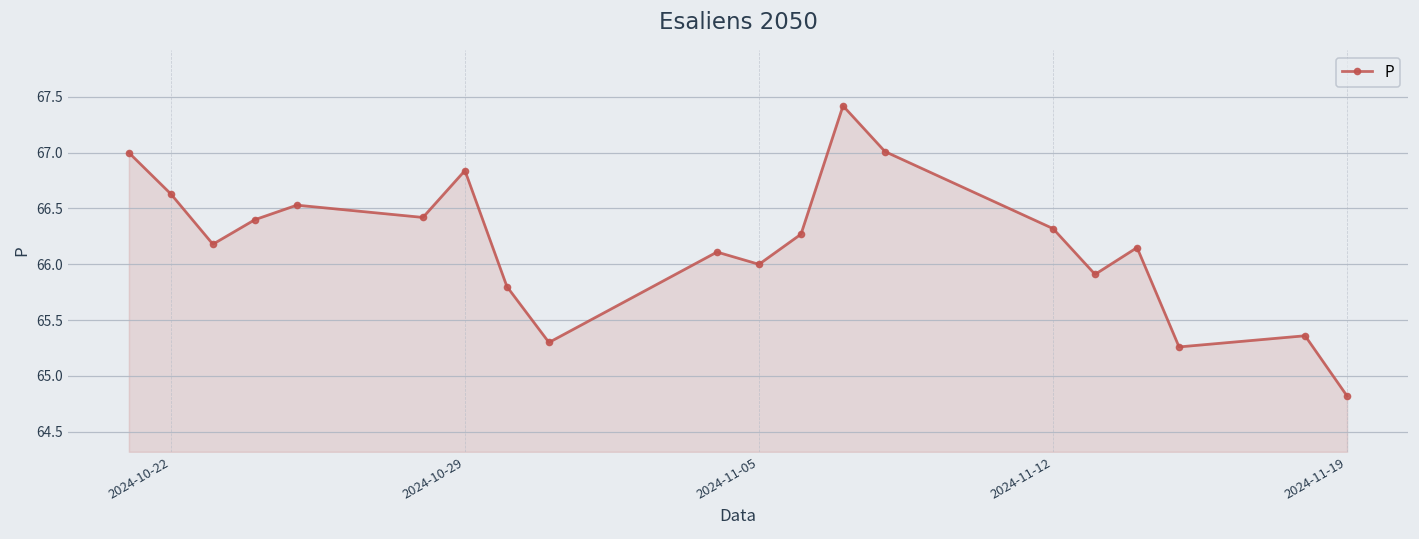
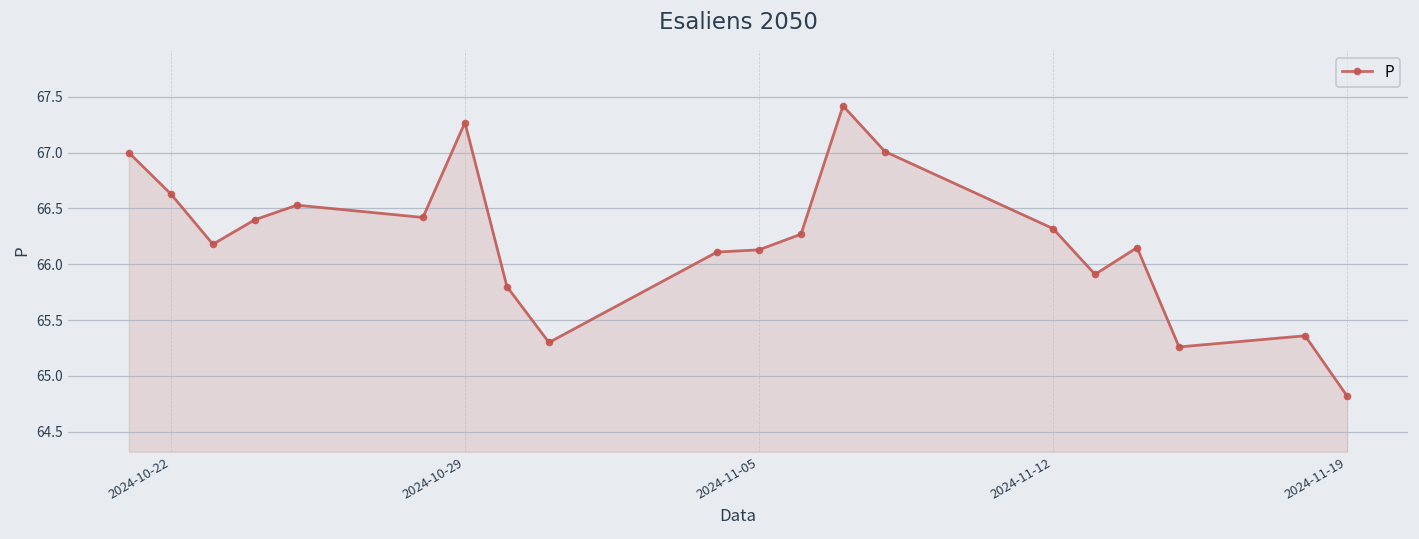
  {
    "2024-10-22": 66.63,
-   "2024-10-29": 66.84,
-   "2024-11-05": 66.00,
+   "2024-10-29": 67.27,
+   "2024-11-05": 66.13,
    "2024-11-12": 66.32,
    "2024-11-19": 64.82
  }
